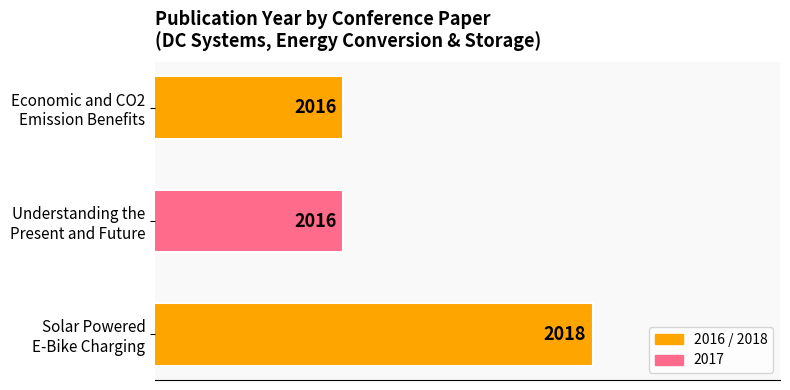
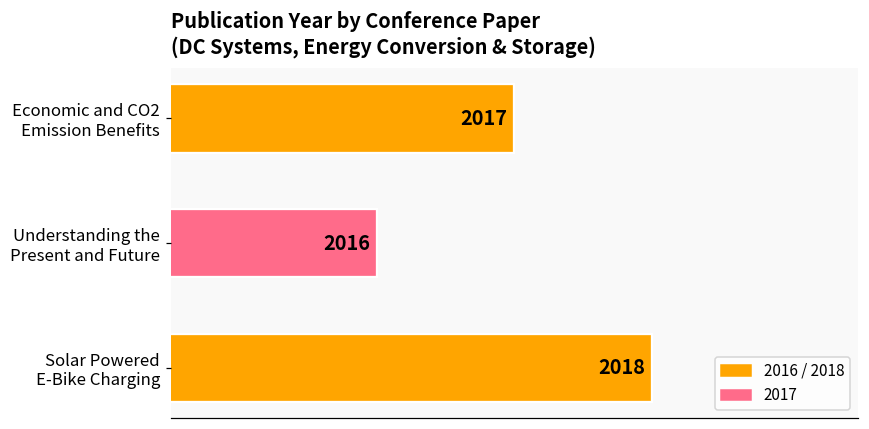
  {
-   "Economic and CO2 Emission Benefits": 2016,
+   "Economic and CO2 Emission Benefits": 2017,
    "Understanding the Present and Future": 2016,
    "Solar Powered E-Bike Charging": 2018
  }
